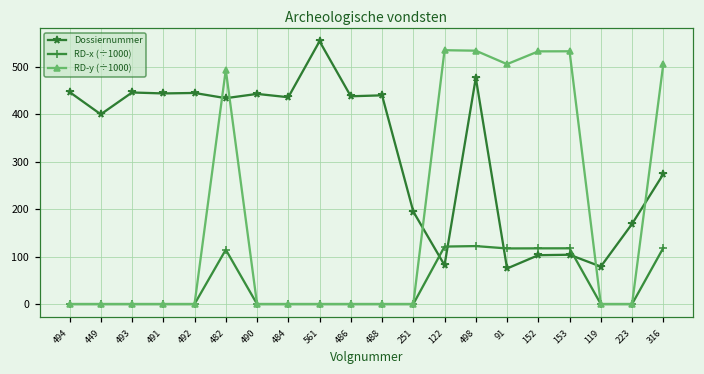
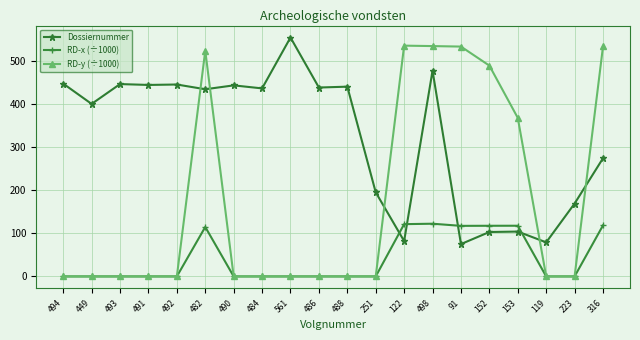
  {
    "RD-y (÷1000)": {
-     "482": 490,
+     "482": 520,
      "122": 540,
      "498": 530,
-     "91": 510,
-     "152": 530,
-     "153": 530,
-     "316": 510
+     "91": 530,
+     "152": 490,
+     "153": 370,
+     "316": 530
    }
  }
